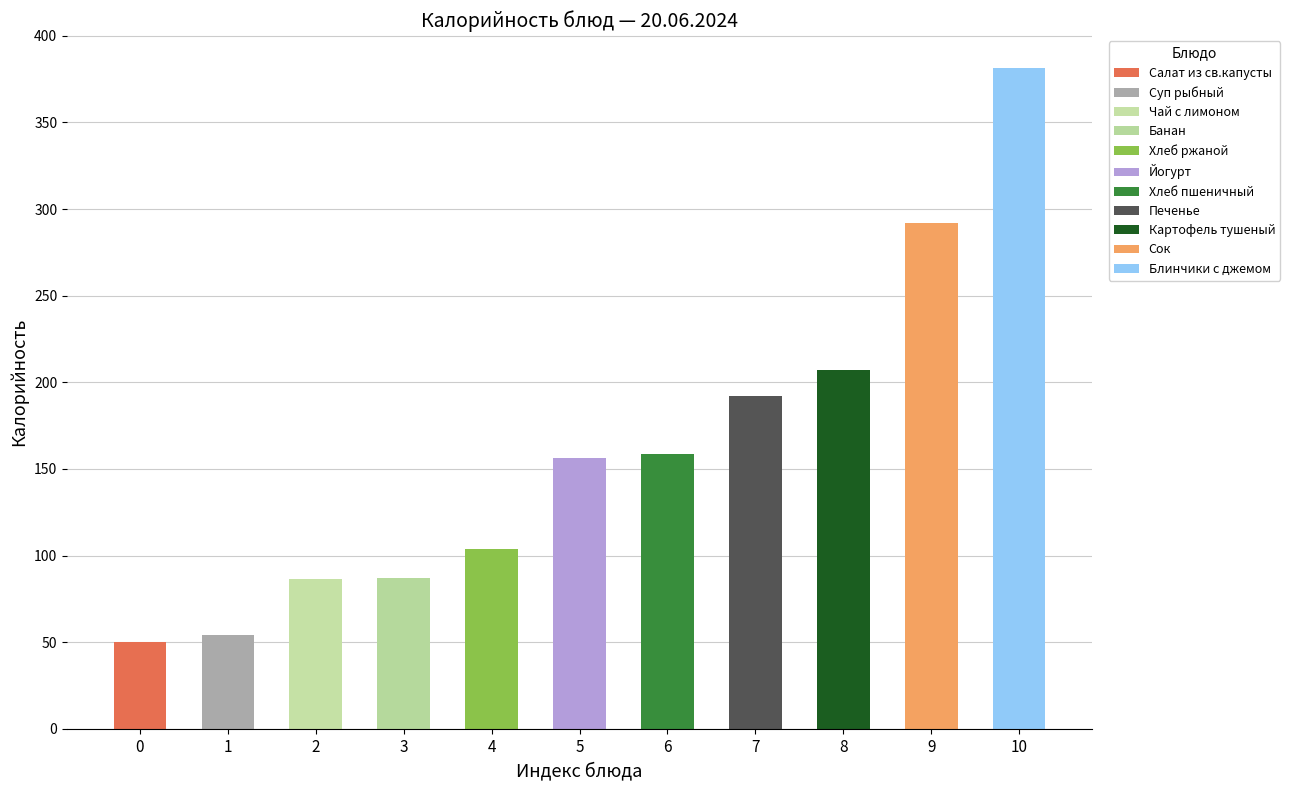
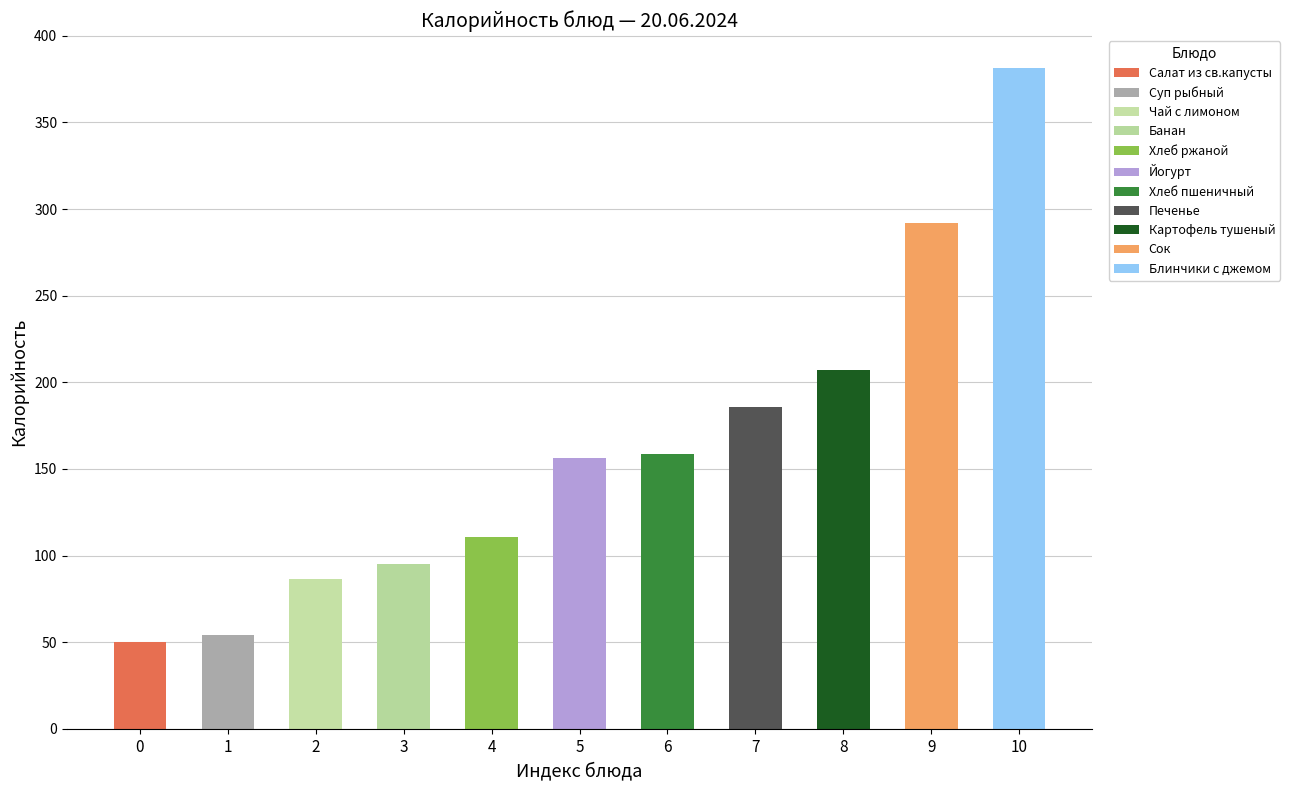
  {
    "0": 50,
    "1": 54,
    "2": 86,
-   "3": 87,
-   "4": 104,
+   "3": 95,
+   "4": 111,
    "5": 157,
    "6": 159,
-   "7": 192,
+   "7": 186,
    "8": 207,
    "9": 292,
    "10": 381
  }
